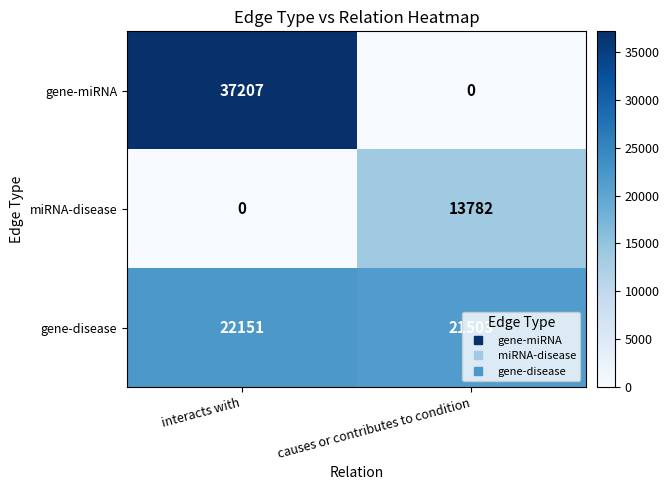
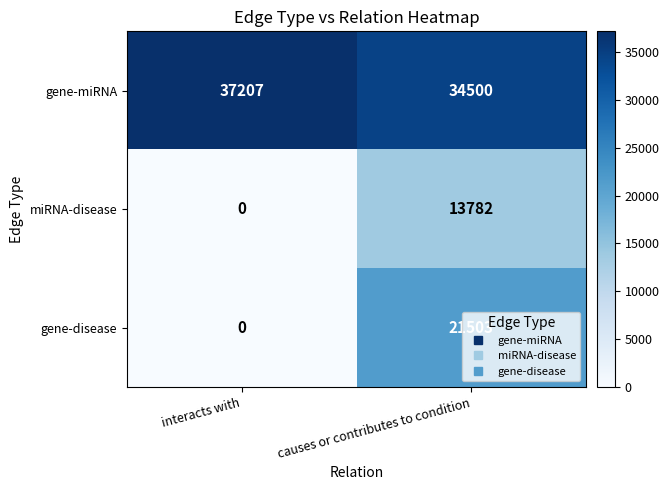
  {
    "gene-miRNA": {
      "interacts with": 37207,
-     "causes or contributes to condition": 0
+     "causes or contributes to condition": 34500
    },
    "miRNA-disease": {
      "interacts with": 0,
      "causes or contributes to condition": 13782
    },
    "gene-disease": {
-     "interacts with": 22151
+     "interacts with": 0
    }
  }
